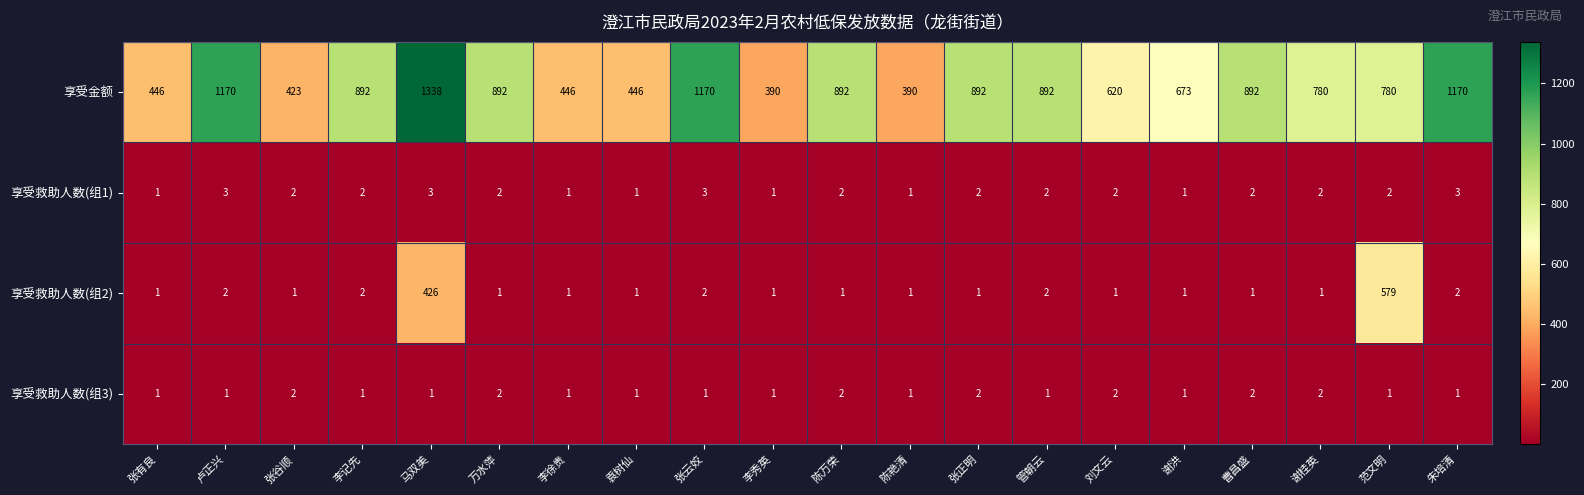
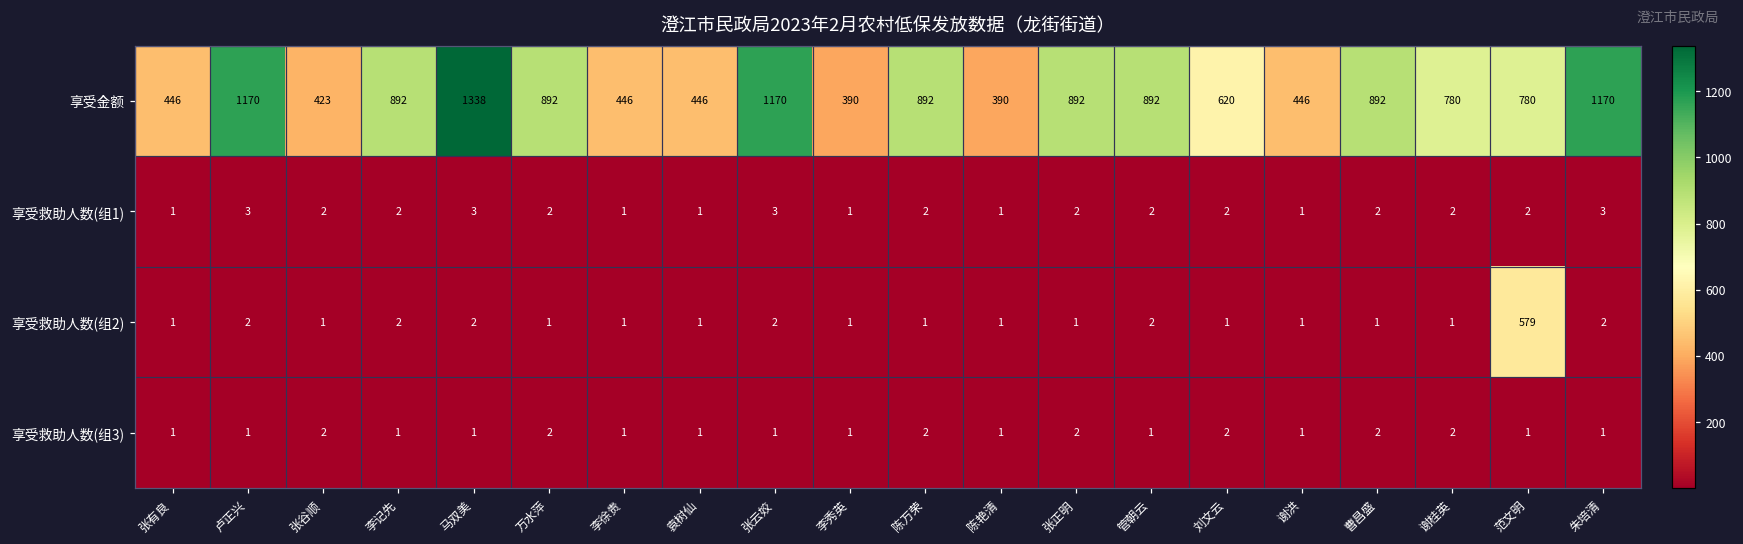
  {
    "享受金额": {
      "张有良": 446,
      "卢正兴": 1170,
      "张谷顺": 423,
      "李记先": 892,
      "马双美": 1338,
      "万水萍": 892,
      "李徐贵": 446,
      "袁树仙": 446,
      "张云姣": 1170,
      "李秀英": 390,
      "陈万荣": 892,
      "陈艳清": 390,
      "张正明": 892,
      "管朝云": 892,
      "刘文云": 620,
-     "谢洪": 673,
+     "谢洪": 446,
      "曹昌盛": 892,
      "谢桂英": 780,
      "范文明": 780,
      "朱培清": 1170
    },
    "享受救助人数(组1)": {
      "张有良": 1,
      "卢正兴": 3,
      "张谷顺": 2,
      "李记先": 2,
      "马双美": 3,
      "万水萍": 2,
      "李徐贵": 1,
      "袁树仙": 1,
      "张云姣": 3,
      "李秀英": 1,
      "陈万荣": 2,
      "陈艳清": 1,
      "张正明": 2,
      "管朝云": 2,
      "刘文云": 2,
      "谢洪": 1,
      "曹昌盛": 2,
      "谢桂英": 2,
      "范文明": 2,
      "朱培清": 3
    },
    "享受救助人数(组2)": {
      "张有良": 1,
      "卢正兴": 2,
      "张谷顺": 1,
      "李记先": 2,
-     "马双美": 426,
+     "马双美": 2,
      "万水萍": 1,
      "李徐贵": 1,
      "袁树仙": 1,
      "张云姣": 2,
      "李秀英": 1,
      "陈万荣": 1,
      "陈艳清": 1,
      "张正明": 1,
      "管朝云": 2,
      "刘文云": 1,
      "谢洪": 1,
      "曹昌盛": 1,
      "谢桂英": 1,
      "范文明": 579,
      "朱培清": 2
    },
    "享受救助人数(组3)": {
      "张有良": 1,
      "卢正兴": 1,
      "张谷顺": 2,
      "李记先": 1,
      "马双美": 1,
      "万水萍": 2,
      "李徐贵": 1,
      "袁树仙": 1,
      "张云姣": 1,
      "李秀英": 1,
      "陈万荣": 2,
      "陈艳清": 1,
      "张正明": 2,
      "管朝云": 1,
      "刘文云": 2,
      "谢洪": 1,
      "曹昌盛": 2,
      "谢桂英": 2,
      "范文明": 1,
      "朱培清": 1
    }
  }
